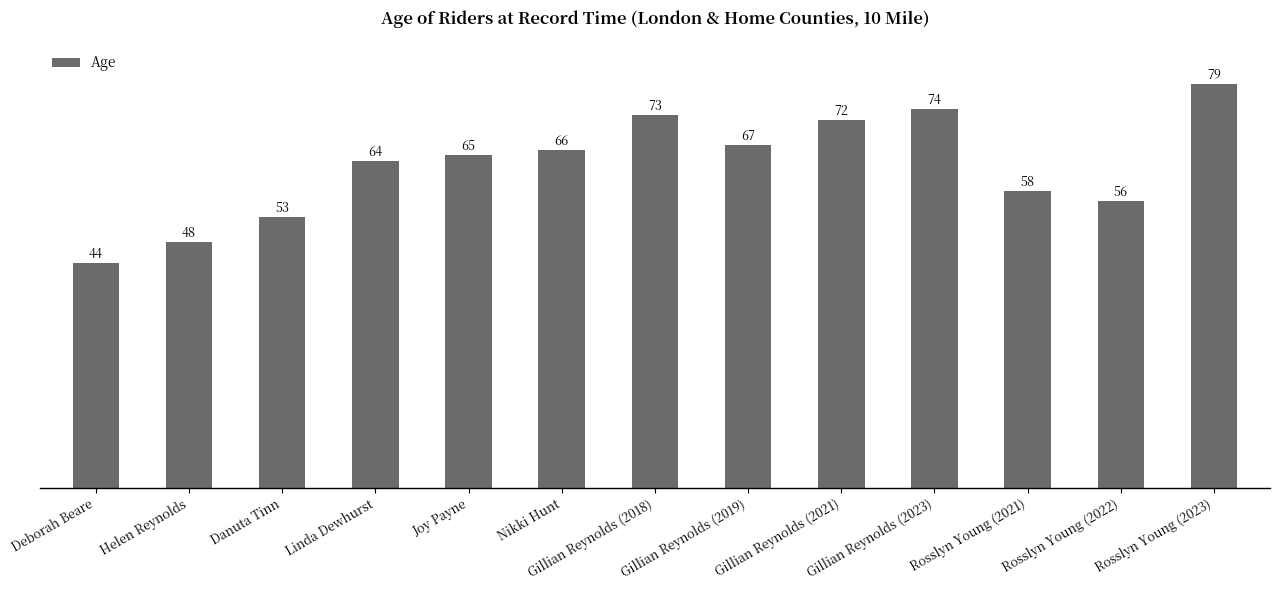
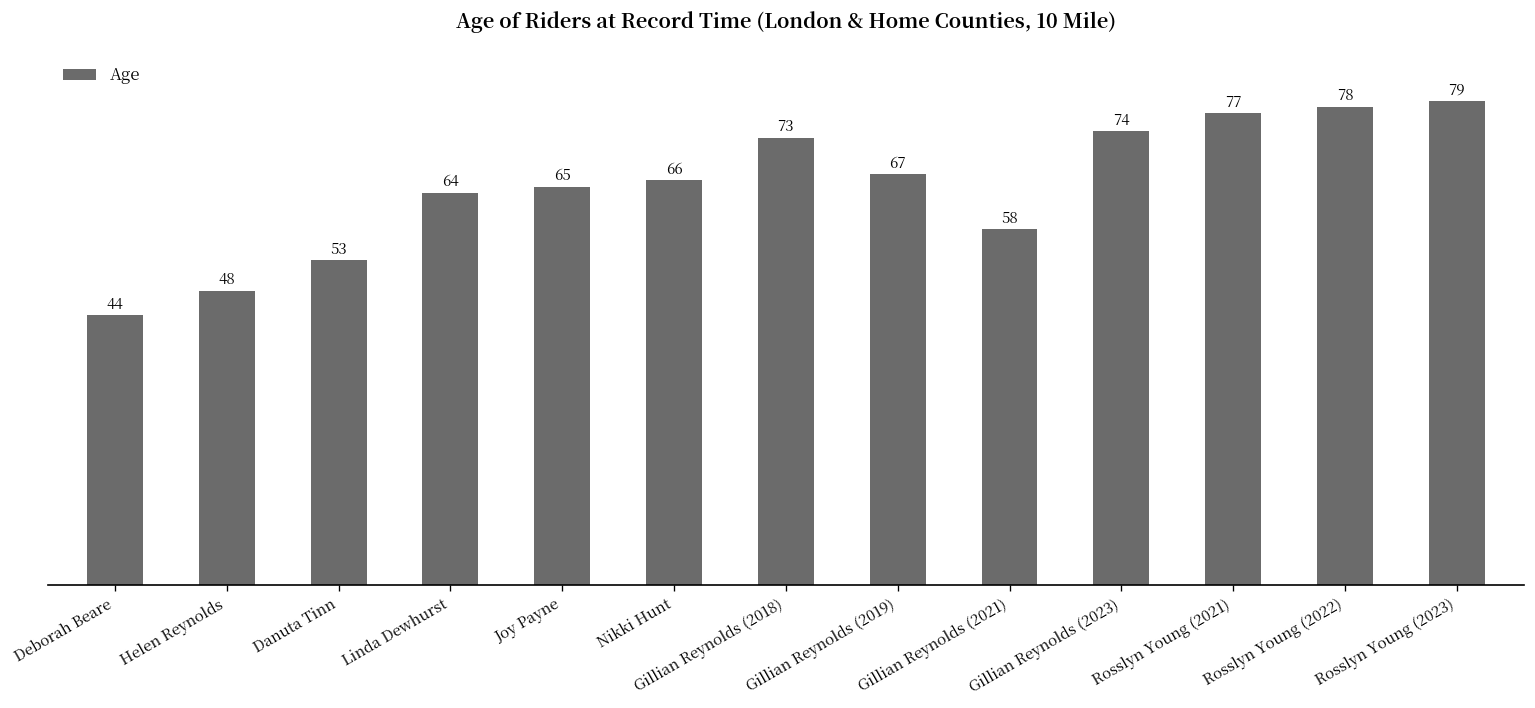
  {
    "Deborah Beare": 44,
    "Helen Reynolds": 48,
    "Danuta Tinn": 53,
    "Linda Dewhurst": 64,
    "Joy Payne": 65,
    "Nikki Hunt": 66,
    "Gillian Reynolds (2018)": 73,
    "Gillian Reynolds (2019)": 67,
-   "Gillian Reynolds (2021)": 72,
+   "Gillian Reynolds (2021)": 58,
    "Gillian Reynolds (2023)": 74,
-   "Rosslyn Young (2021)": 58,
-   "Rosslyn Young (2022)": 56,
+   "Rosslyn Young (2021)": 77,
+   "Rosslyn Young (2022)": 78,
    "Rosslyn Young (2023)": 79
  }
